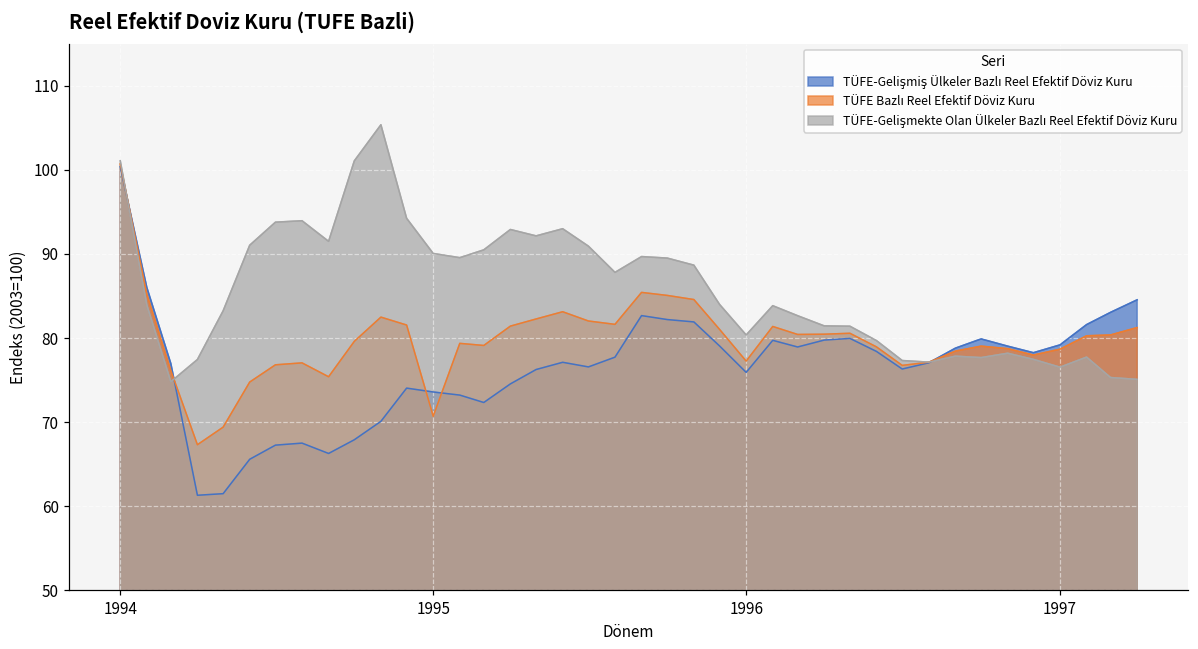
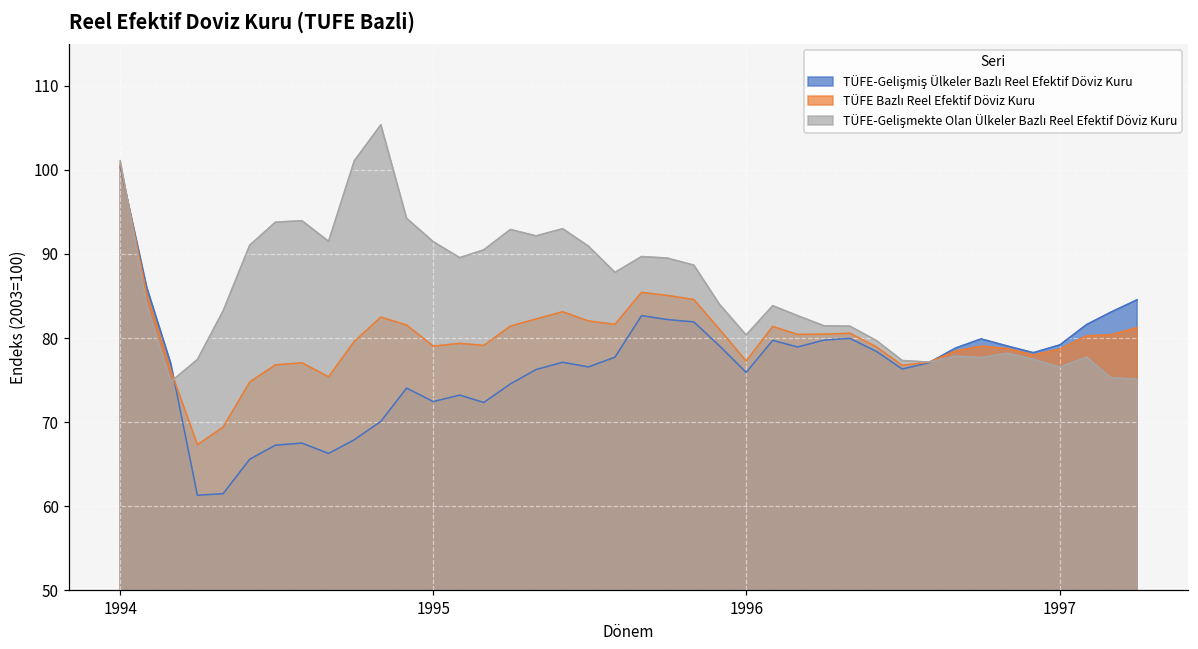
  {
    "TÜFE-Gelişmiş Ülkeler Bazlı Reel Efektif Döviz Kuru": {
-     "1995": 74,
+     "1995": 72,
      "1996": 76,
      "1997": 79
    },
    "TÜFE Bazlı Reel Efektif Döviz Kuru": {
-     "1995": 71,
+     "1995": 79,
      "1996": 77,
      "1997": 79
    },
    "TÜFE-Gelişmekte Olan Ülkeler Bazlı Reel Efektif Döviz Kuru": {
      "1994": 101,
-     "1995": 90,
+     "1995": 91,
      "1996": 80,
      "1997": 77
    }
  }
